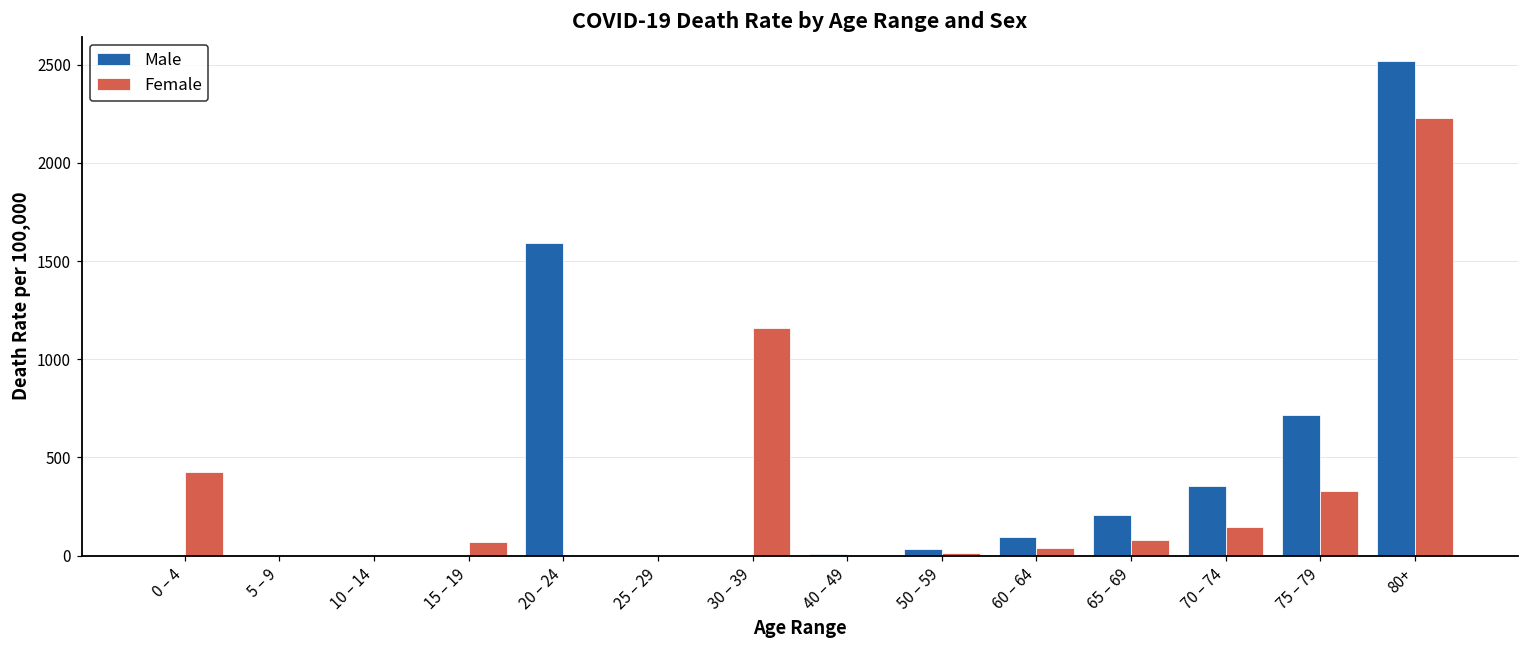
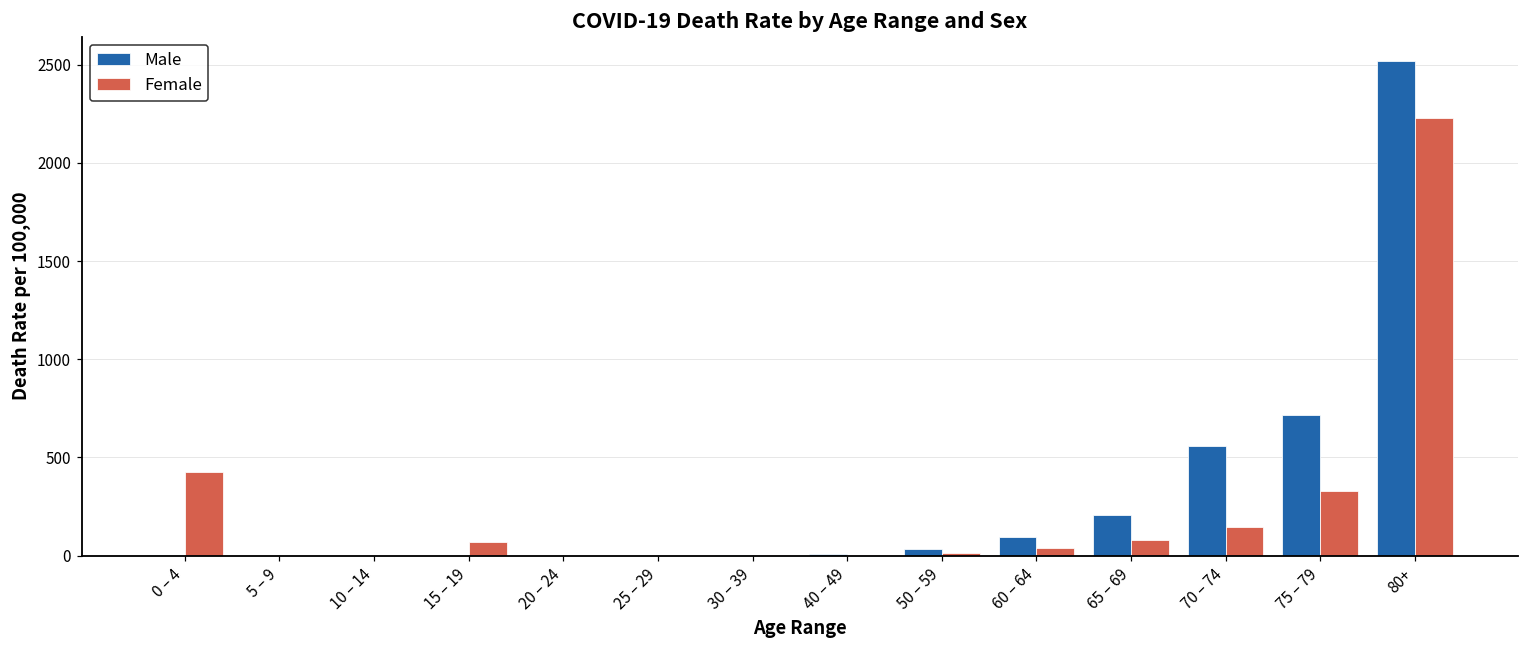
  {
    "Male": {
      "5 – 9": 0,
      "10 – 14": 0,
      "15 – 19": 0,
-     "20 – 24": 1590,
+     "20 – 24": 0,
      "25 – 29": 0,
      "50 – 59": 30,
      "60 – 64": 90,
      "65 – 69": 210,
-     "70 – 74": 360,
+     "70 – 74": 560,
      "75 – 79": 720,
      "80+": 2520
    },
    "Female": {
      "0 – 4": 430,
      "5 – 9": 0,
      "15 – 19": 70,
      "20 – 24": 0,
      "25 – 29": 0,
-     "30 – 39": 1160,
+     "30 – 39": 0,
      "50 – 59": 20,
      "60 – 64": 40,
      "65 – 69": 80,
      "70 – 74": 150,
      "75 – 79": 330,
      "80+": 2230
    }
  }
